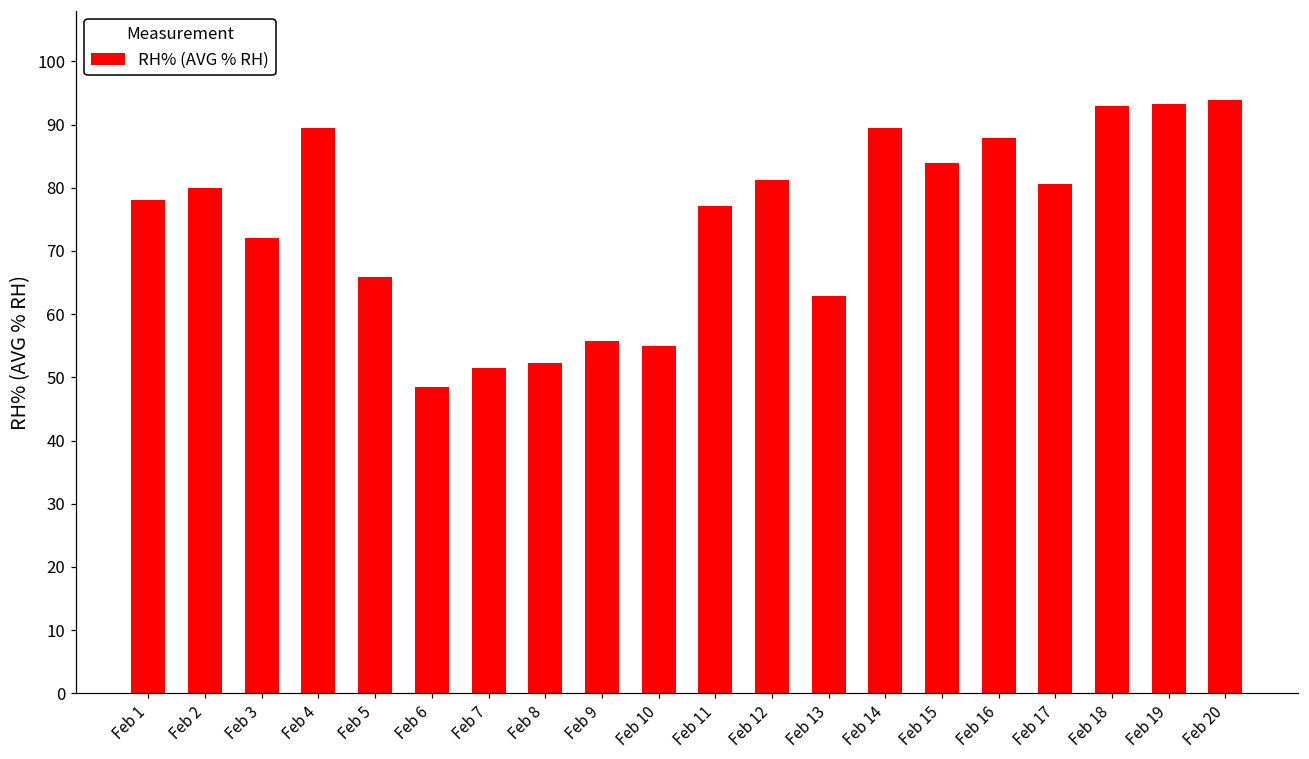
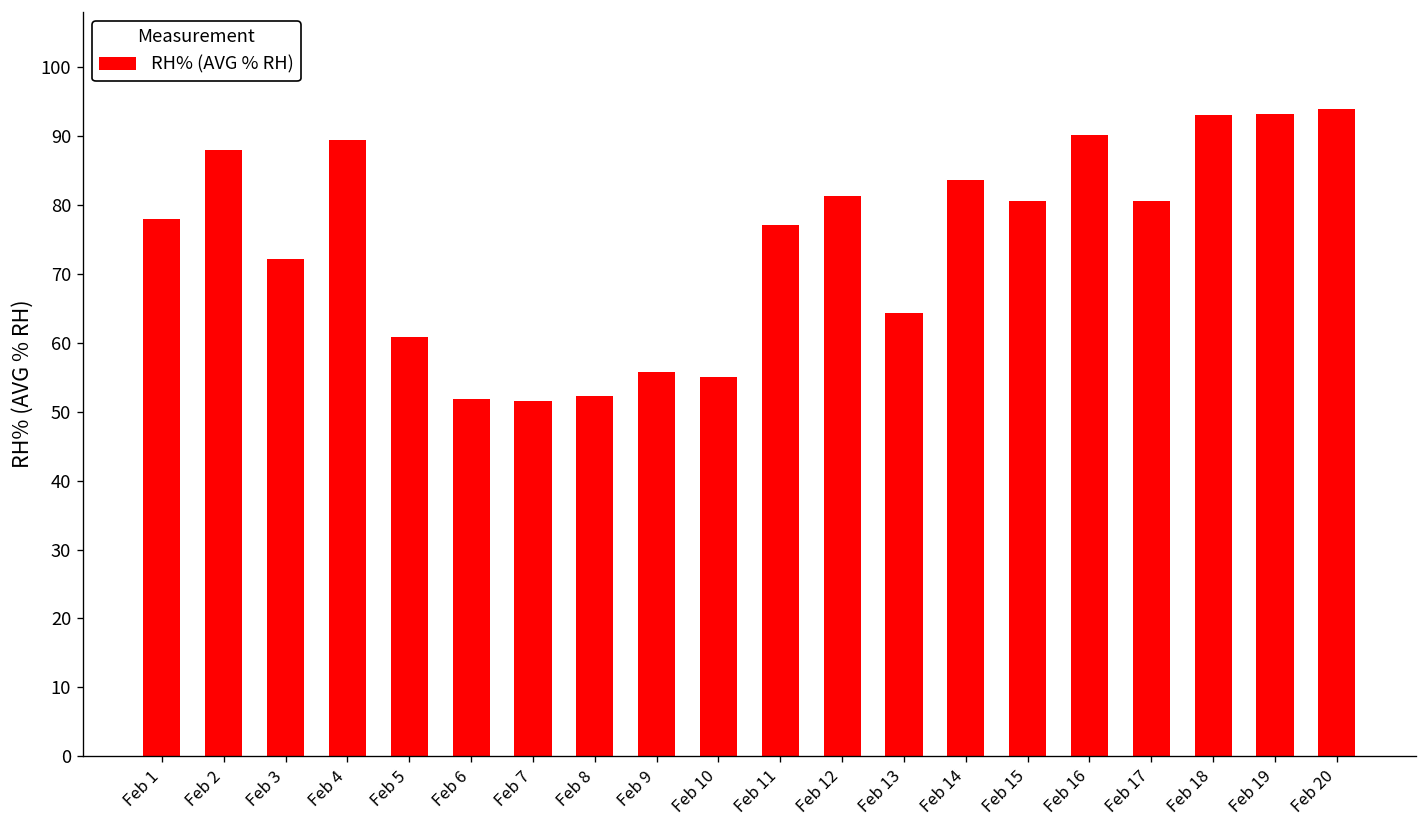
  {
    "Feb 1": 78,
-   "Feb 2": 80,
+   "Feb 2": 88,
    "Feb 3": 72,
    "Feb 4": 89,
-   "Feb 5": 66,
-   "Feb 6": 49,
+   "Feb 5": 61,
+   "Feb 6": 52,
    "Feb 7": 52,
    "Feb 8": 52,
    "Feb 9": 56,
    "Feb 10": 55,
    "Feb 11": 77,
    "Feb 12": 81,
-   "Feb 13": 63,
-   "Feb 14": 89,
-   "Feb 15": 84,
-   "Feb 16": 88,
+   "Feb 13": 64,
+   "Feb 14": 84,
+   "Feb 15": 81,
+   "Feb 16": 90,
    "Feb 17": 81,
    "Feb 18": 93,
    "Feb 19": 93,
    "Feb 20": 94
  }
